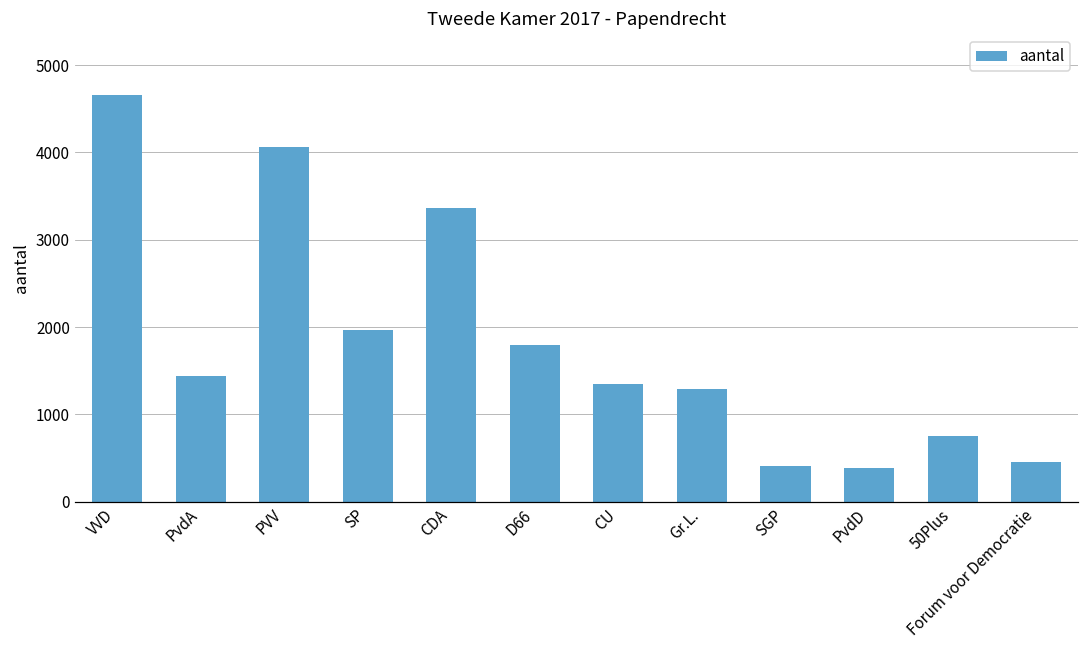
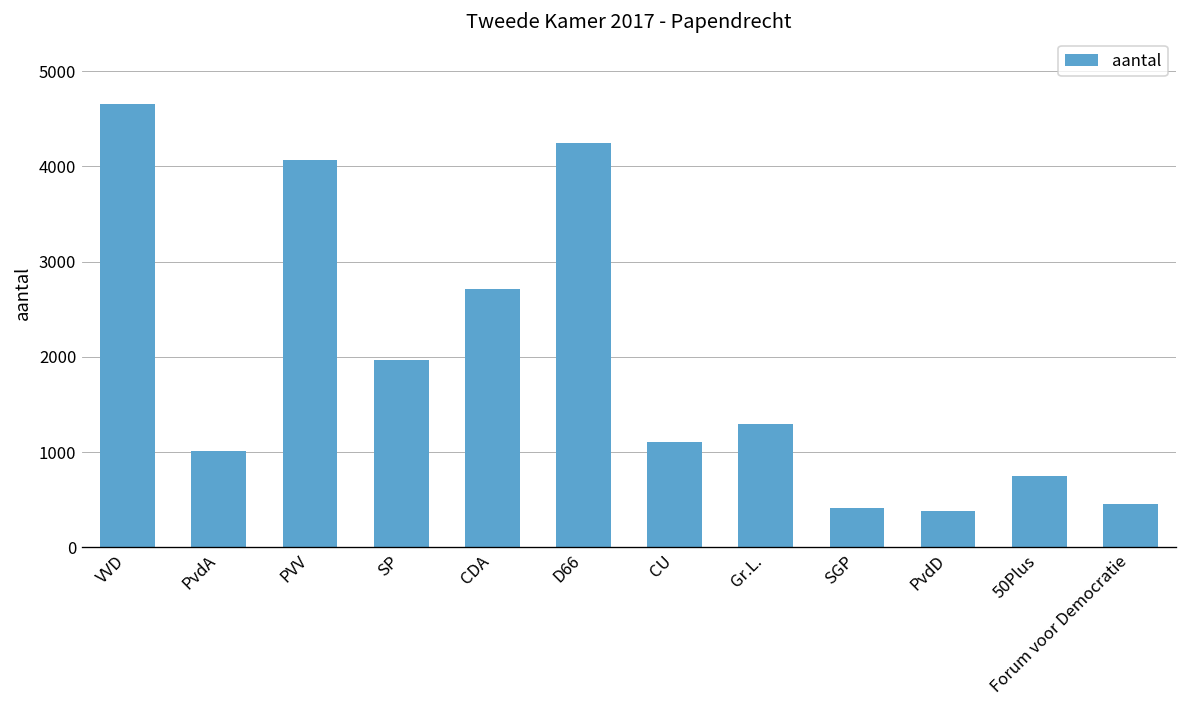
  {
    "VVD": 4700,
-   "PvdA": 1400,
+   "PvdA": 1000,
    "PVV": 4100,
    "SP": 2000,
-   "CDA": 3400,
-   "D66": 1800,
-   "CU": 1300,
+   "CDA": 2700,
+   "D66": 4200,
+   "CU": 1100,
    "Gr.L.": 1300,
    "SGP": 400,
    "PvdD": 400,
    "50Plus": 800,
    "Forum voor Democratie": 500
  }
